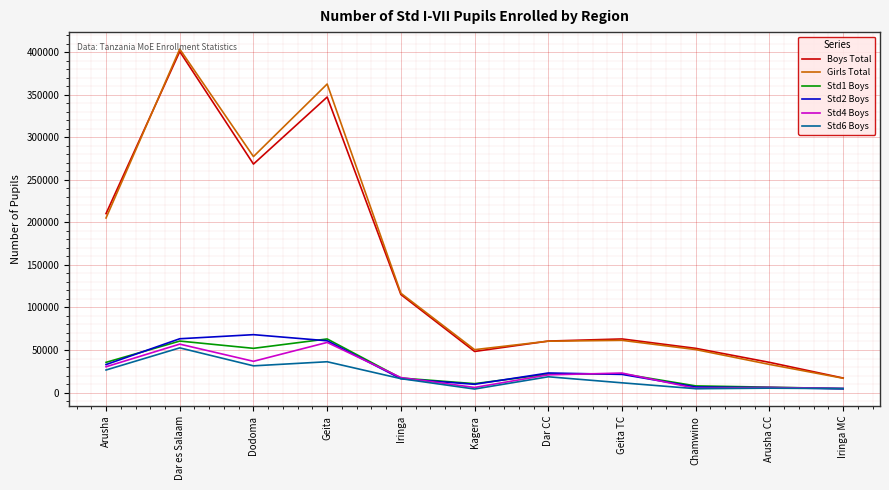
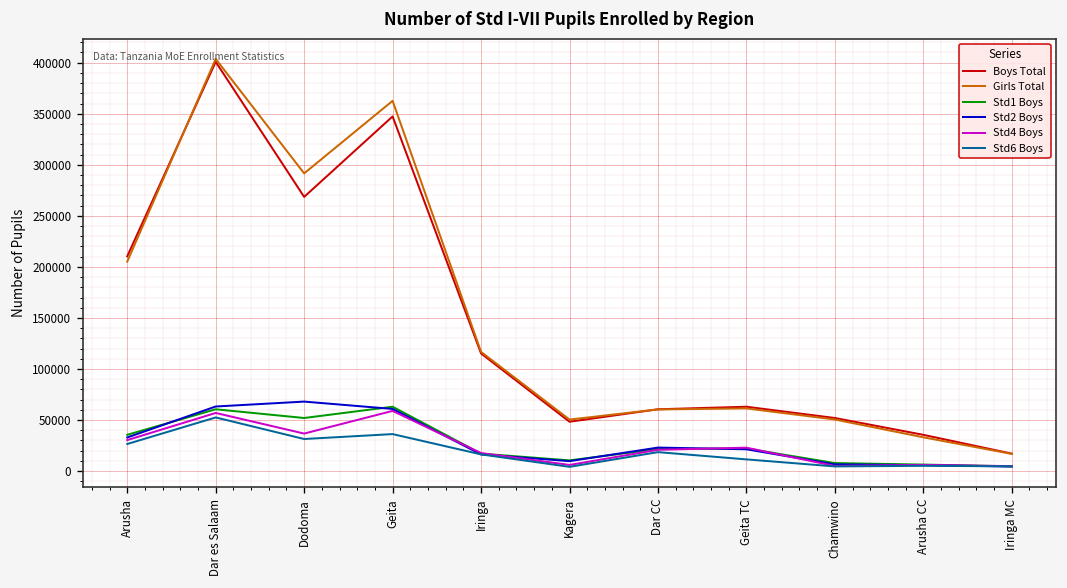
  {
    "Boys Total": {
      "Arusha": 210000,
      "Dodoma": 270000,
      "Geita": 350000
    },
    "Girls Total": {
      "Arusha": 210000,
-     "Dodoma": 280000,
+     "Dodoma": 290000,
      "Geita": 360000
    },
    "Std1 Boys": {
      "Dodoma": 50000
    },
    "Std2 Boys": {
      "Dodoma": 70000
    },
    "Std4 Boys": {
      "Dar es Salaam": 60000,
      "Dodoma": 40000
    },
    "Std6 Boys": {
      "Arusha": 30000,
      "Dar es Salaam": 50000,
      "Dodoma": 30000,
      "Geita": 40000,
      "Geita TC": 10000
    }
  }
